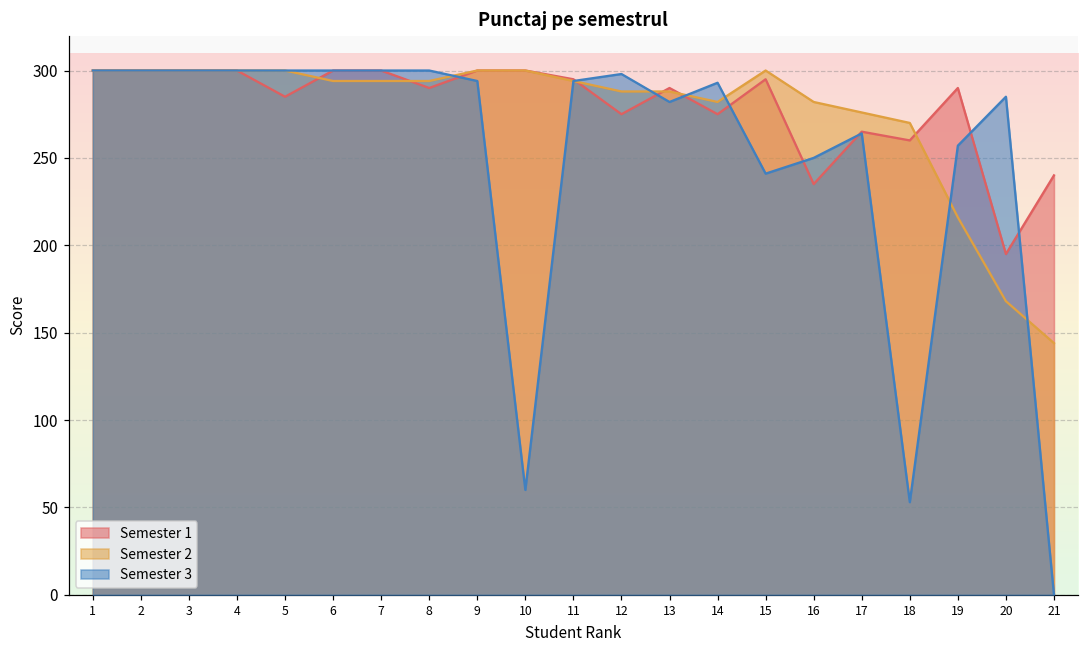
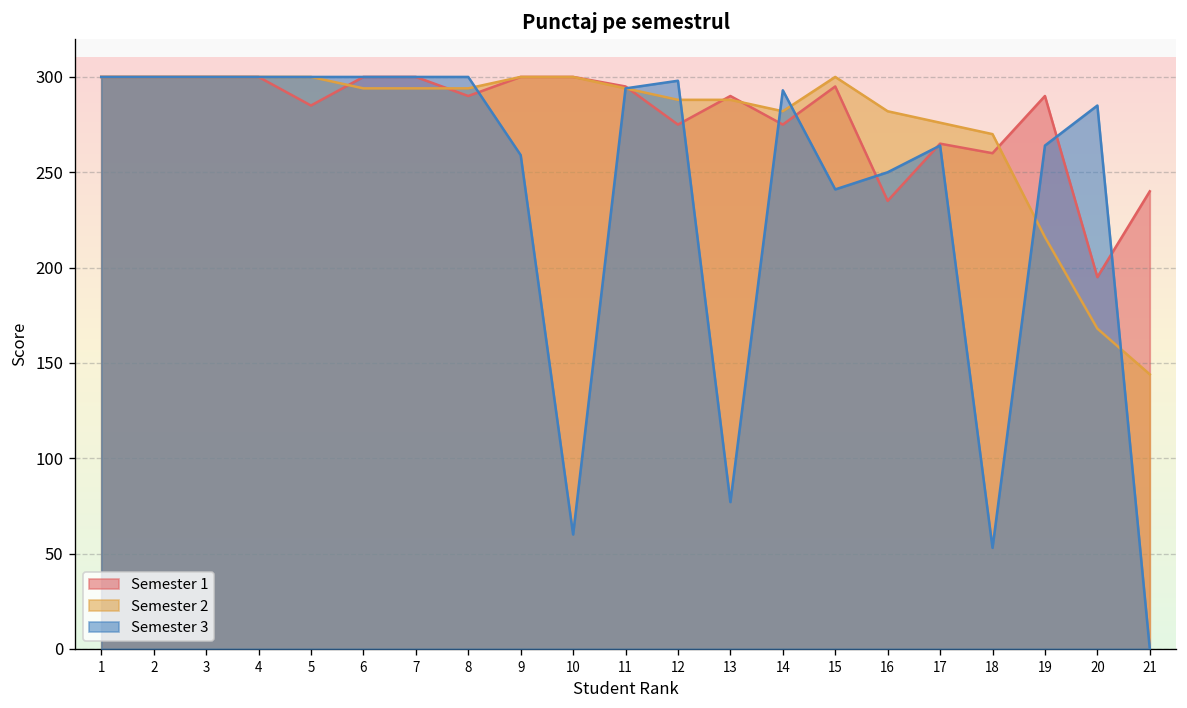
  {
    "Semester 3": {
      "8": 300,
-     "9": 294,
+     "9": 259,
      "10": 60,
      "12": 298,
-     "13": 282,
+     "13": 77,
      "14": 293,
      "15": 241,
      "16": 250,
      "18": 53,
-     "19": 257,
+     "19": 264,
      "20": 285,
      "21": 0
    }
  }
